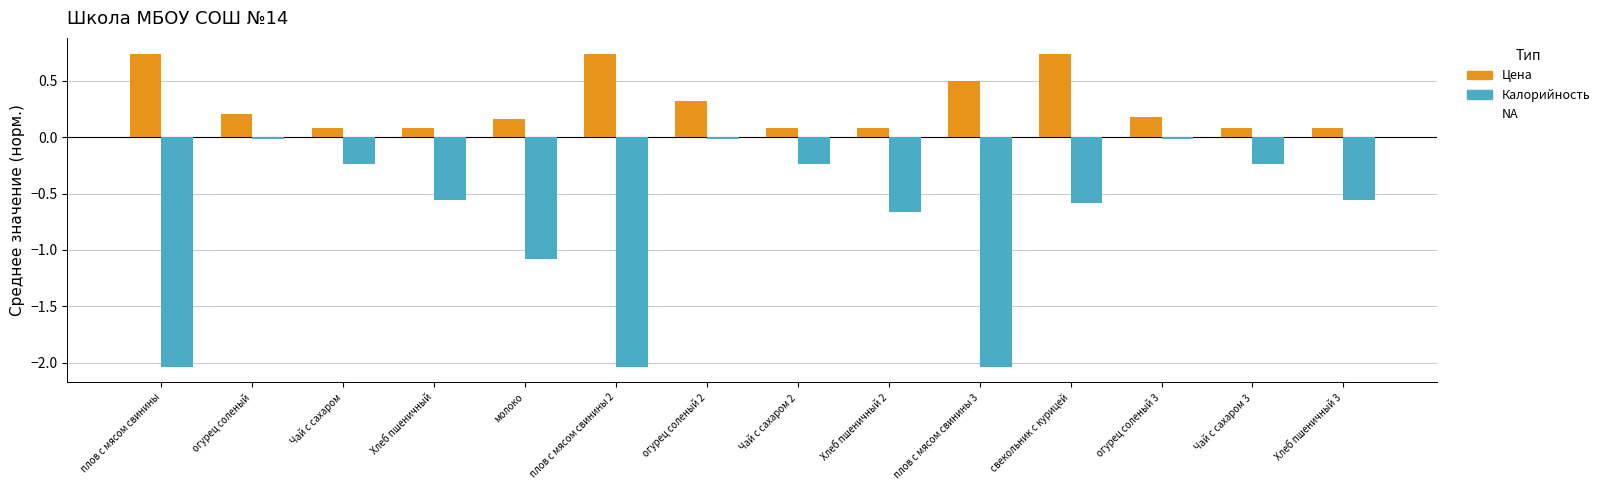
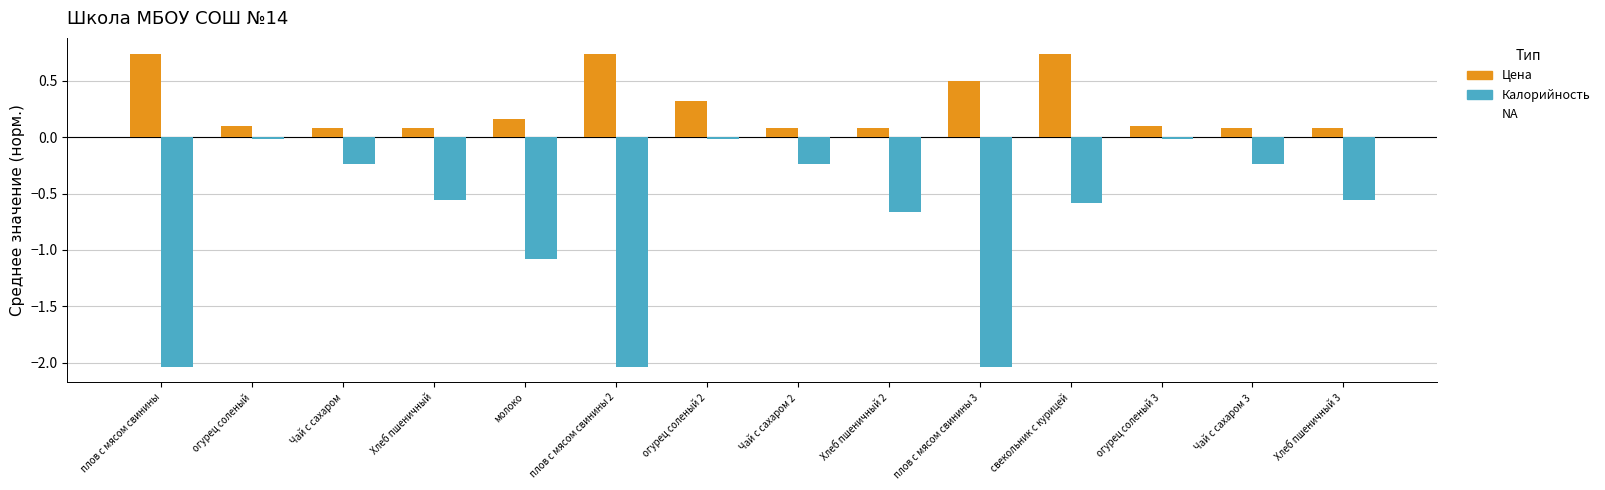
  {
    "Цена": {
      "плов с мясом свинины": 0.74,
-     "огурец соленый": 0.20,
+     "огурец соленый": 0.10,
      "Чай с сахаром": 0.08,
      "Хлеб пшеничный": 0.08,
      "молоко": 0.16,
      "плов с мясом свинины 2": 0.74,
      "огурец соленый 2": 0.32,
      "Чай с сахаром 2": 0.08,
      "Хлеб пшеничный 2": 0.08,
      "плов с мясом свинины 3": 0.50,
      "свекольник с курицей": 0.74,
-     "огурец соленый 3": 0.18,
+     "огурец соленый 3": 0.10,
      "Чай с сахаром 3": 0.08,
      "Хлеб пшеничный 3": 0.08
    }
  }
